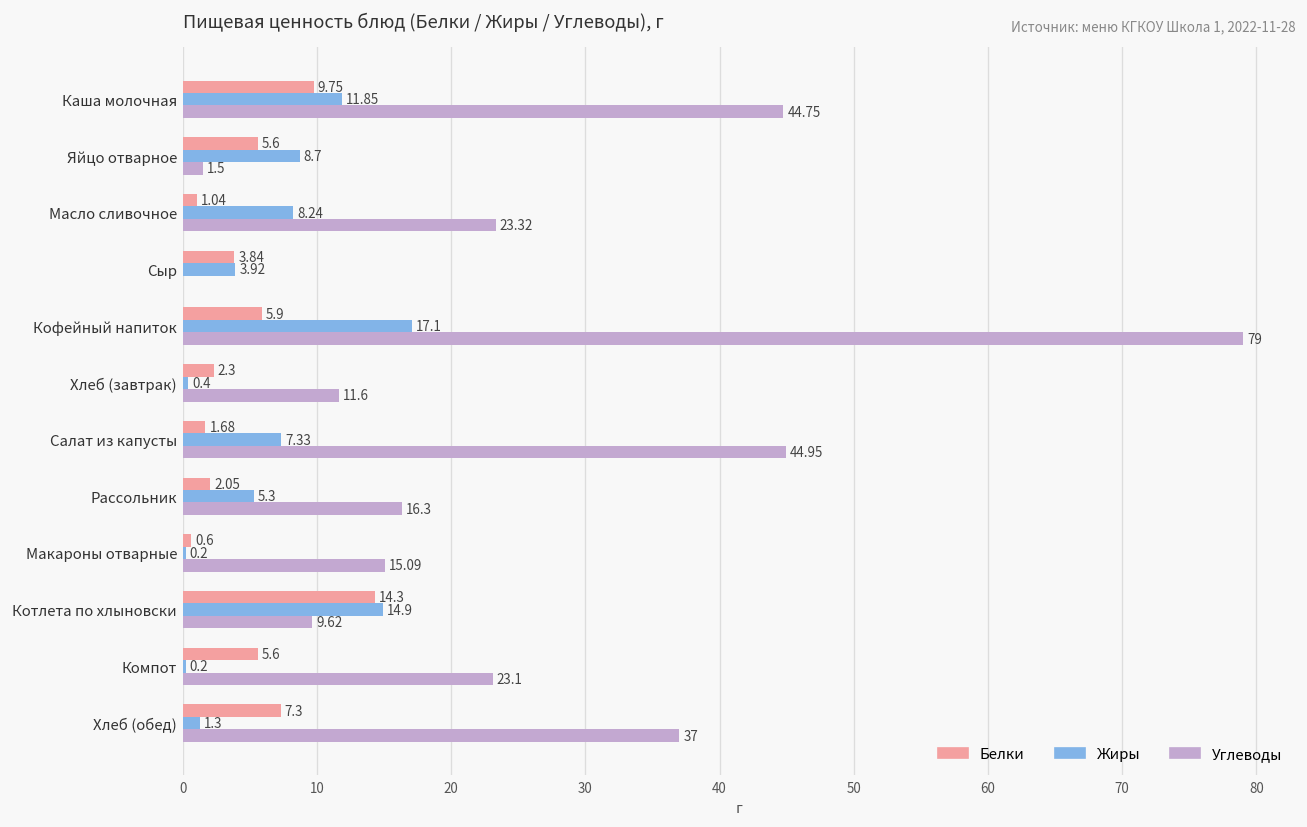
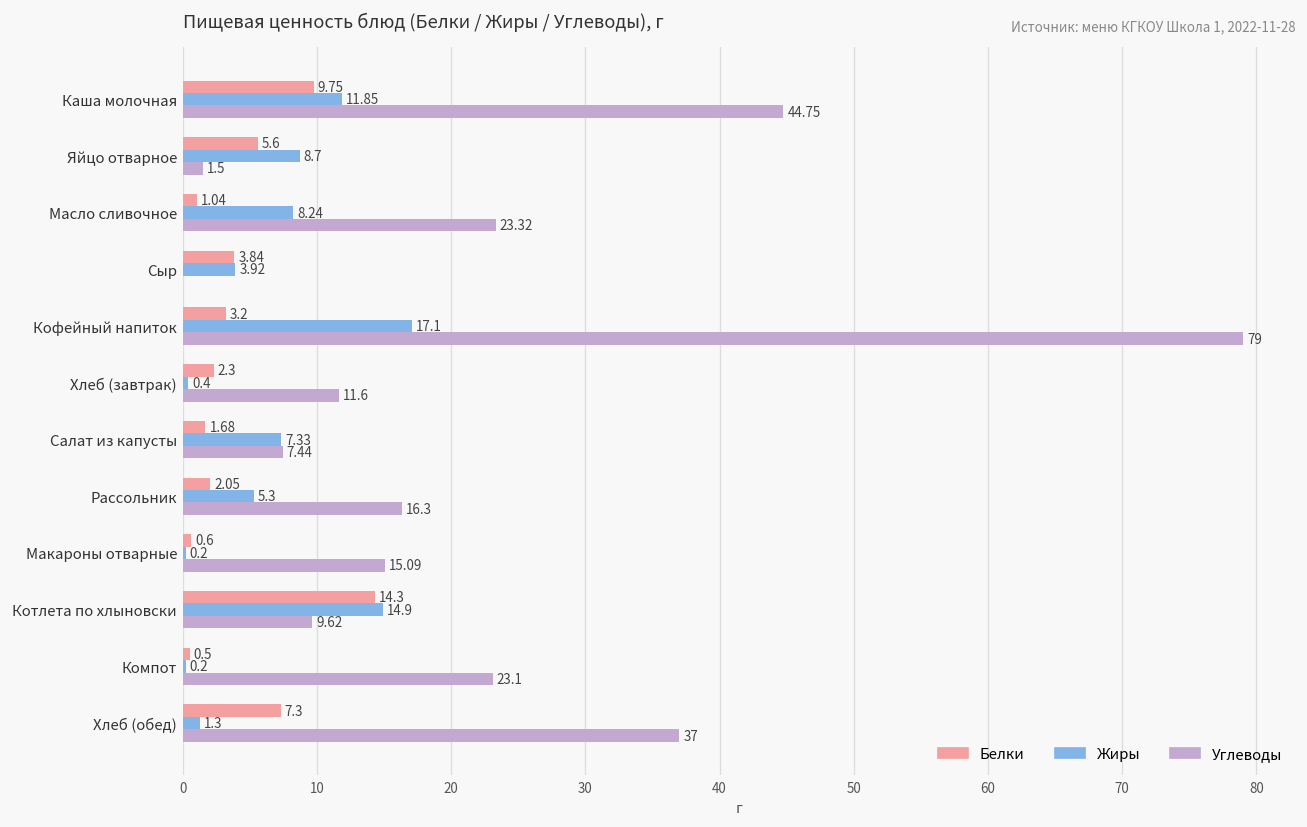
  {
    "Белки": {
      "Каша молочная": 9.75,
      "Яйцо отварное": 5.6,
      "Масло сливочное": 1.04,
      "Сыр": 3.84,
-     "Кофейный напиток": 5.9,
+     "Кофейный напиток": 3.2,
      "Хлеб (завтрак)": 2.3,
      "Салат из капусты": 1.68,
      "Рассольник": 2.05,
      "Макароны отварные": 0.6,
      "Котлета по хлыновски": 14.3,
-     "Компот": 5.6,
+     "Компот": 0.5,
      "Хлеб (обед)": 7.3
    },
    "Жиры": {
      "Каша молочная": 11.85,
      "Яйцо отварное": 8.7,
      "Масло сливочное": 8.24,
      "Сыр": 3.92,
      "Кофейный напиток": 17.1,
      "Хлеб (завтрак)": 0.4,
      "Салат из капусты": 7.33,
      "Рассольник": 5.3,
      "Макароны отварные": 0.2,
      "Котлета по хлыновски": 14.9,
      "Компот": 0.2,
      "Хлеб (обед)": 1.3
    },
    "Углеводы": {
      "Каша молочная": 44.75,
      "Яйцо отварное": 1.5,
      "Масло сливочное": 23.32,
      "Кофейный напиток": 79,
      "Хлеб (завтрак)": 11.6,
-     "Салат из капусты": 44.95,
+     "Салат из капусты": 7.44,
      "Рассольник": 16.3,
      "Макароны отварные": 15.09,
      "Котлета по хлыновски": 9.62,
      "Компот": 23.1,
      "Хлеб (обед)": 37
    }
  }
